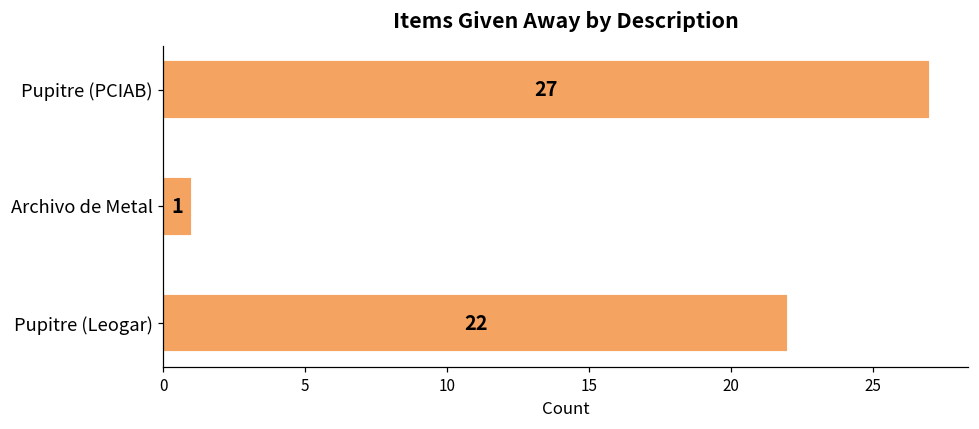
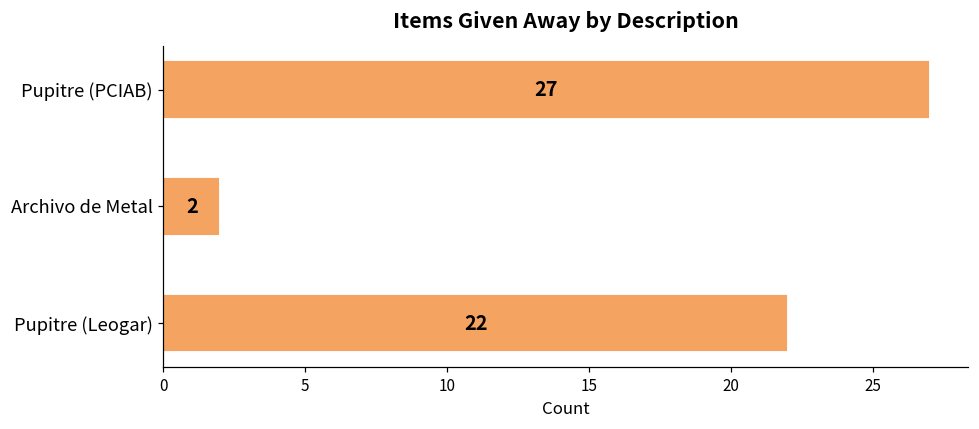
  {
    "Pupitre (PCIAB)": 27,
-   "Archivo de Metal": 1,
+   "Archivo de Metal": 2,
    "Pupitre (Leogar)": 22
  }
